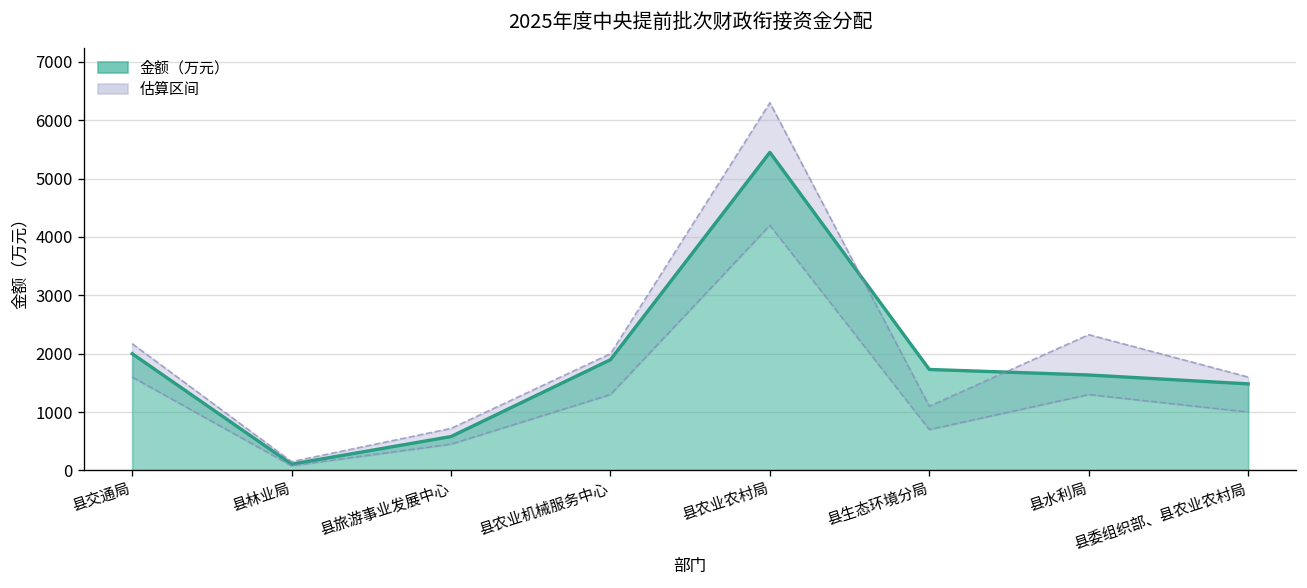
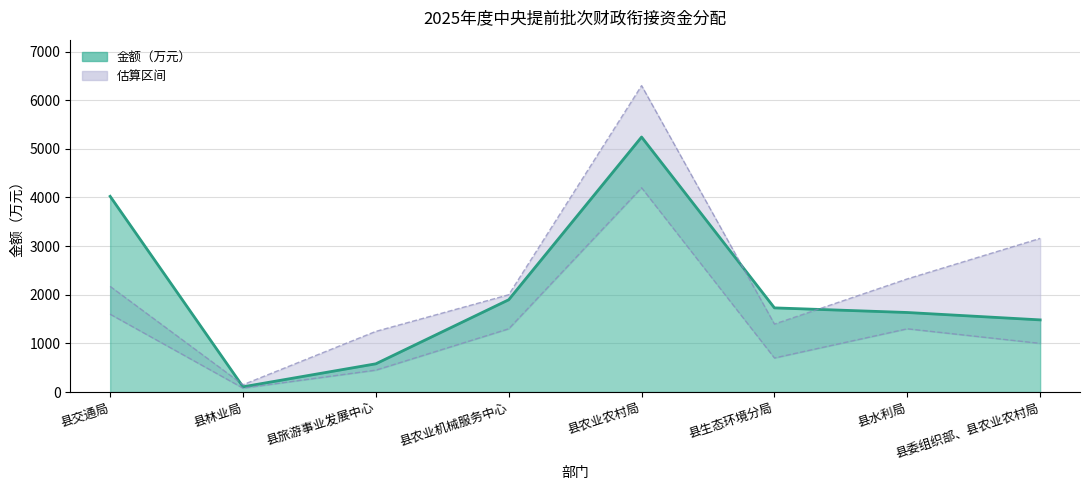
  {
    "金额（万元）": {
-     "县交通局": 2000,
+     "县交通局": 4000,
      "县旅游事业发展中心": 600,
      "县农业机械服务中心": 1900,
-     "县农业农村局": 5500,
+     "县农业农村局": 5200,
      "县生态环境分局": 1700,
      "县水利局": 1600,
      "县委组织部、县农业农村局": 1500
    },
    "估算区间": {
      "县交通局": 2200,
-     "县旅游事业发展中心": 700,
+     "县旅游事业发展中心": 1200,
      "县农业机械服务中心": 2000,
      "县农业农村局": 6300,
-     "县生态环境分局": 1100,
+     "县生态环境分局": 1400,
      "县水利局": 2300,
-     "县委组织部、县农业农村局": 1600
+     "县委组织部、县农业农村局": 3200
    }
  }
